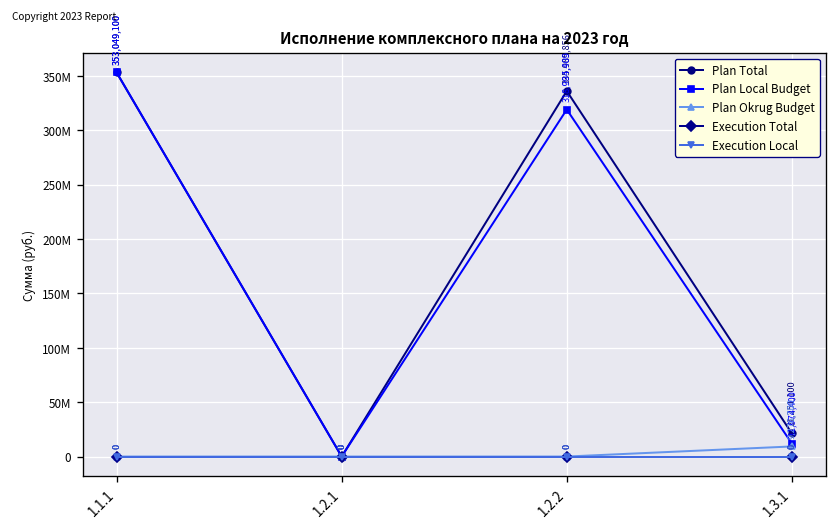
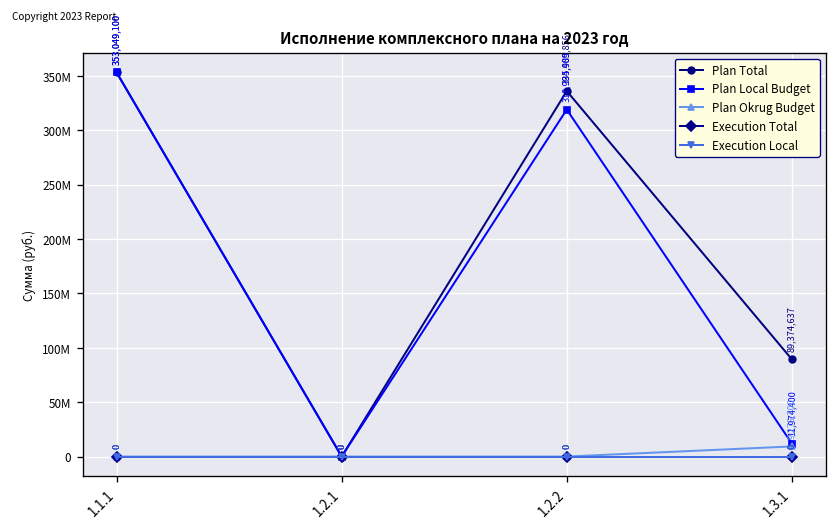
  {
    "Plan Total": {
-     "1.3.1": "21,251,100"
+     "1.3.1": "89,374,637"
    }
  }
